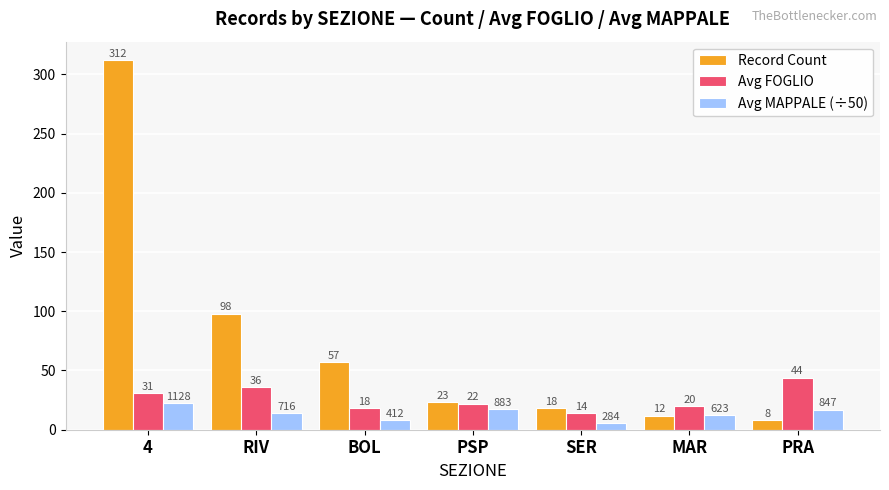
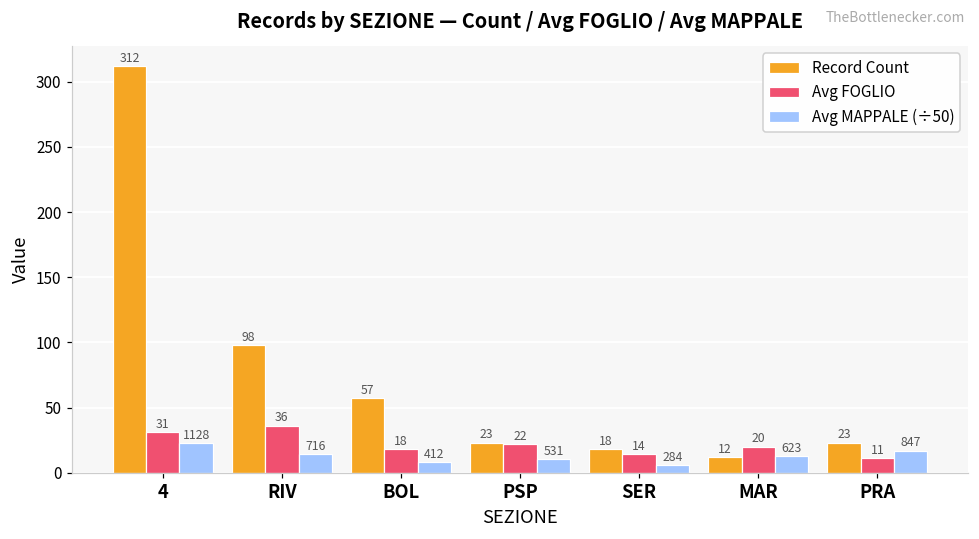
  {
    "Record Count": {
      "4": 312,
      "RIV": 98,
      "BOL": 57,
      "PSP": 23,
      "SER": 18,
      "MAR": 12,
-     "PRA": 8
+     "PRA": 23
    },
    "Avg FOGLIO": {
      "4": 31,
      "RIV": 36,
      "BOL": 18,
      "PSP": 22,
      "SER": 14,
      "MAR": 20,
-     "PRA": 44
+     "PRA": 11
    },
    "Avg MAPPALE (÷50)": {
-     "PSP": 883
+     "PSP": 531
    }
  }
